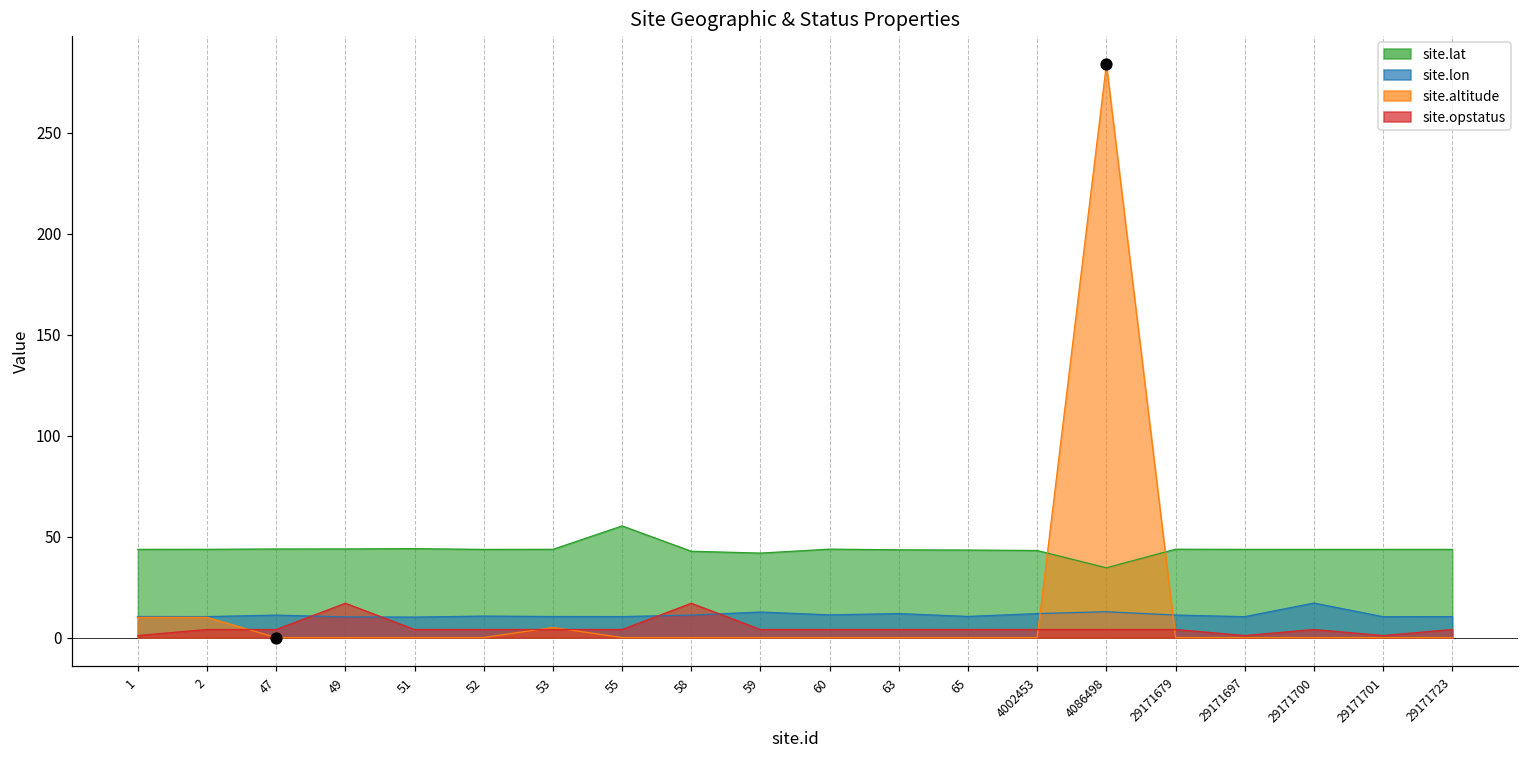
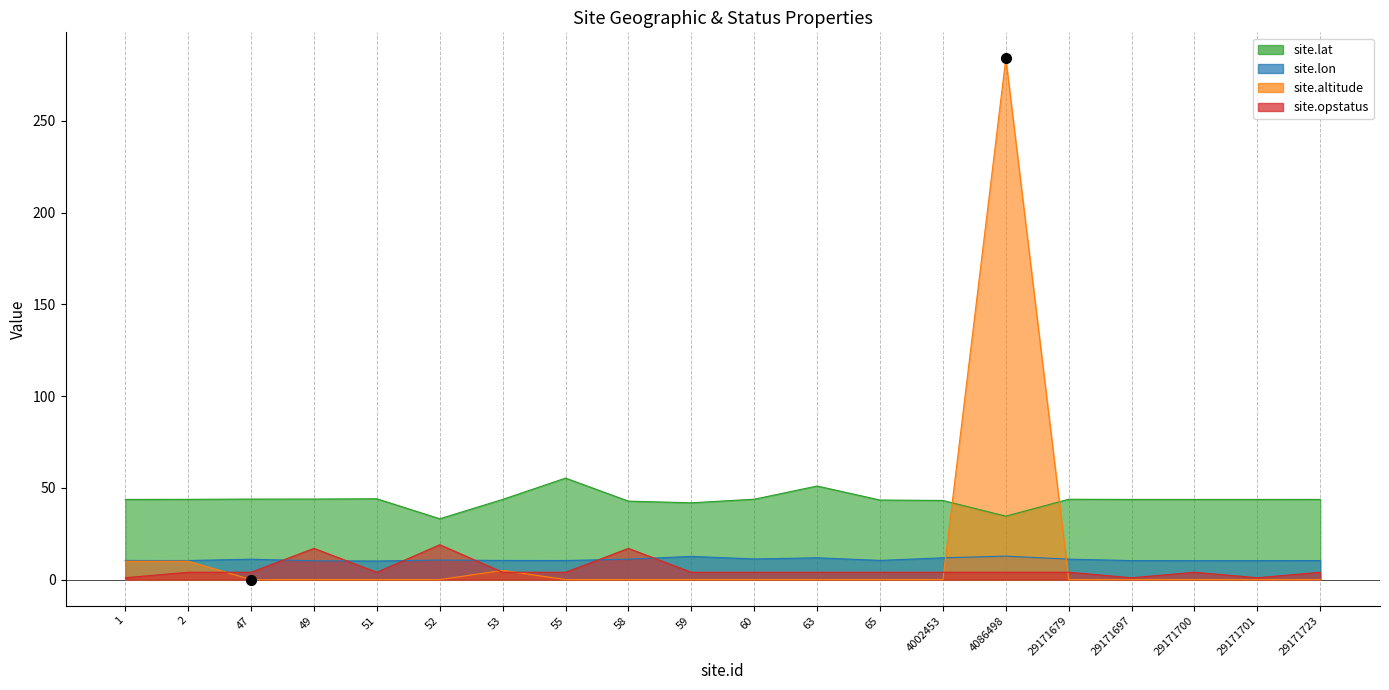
  {
    "site.lat": {
      "1": 44,
      "2": 44,
      "47": 44,
      "49": 44,
      "51": 44,
-     "52": 44,
+     "52": 33,
      "53": 44,
      "55": 55,
      "58": 43,
      "59": 42,
      "60": 44,
-     "63": 43,
+     "63": 51,
      "65": 43,
      "4002453": 43,
      "4086498": 35,
      "29171679": 44,
      "29171697": 44,
      "29171700": 44,
      "29171701": 44,
      "29171723": 44
    },
    "site.lon": {
      "47": 11,
      "49": 10,
      "51": 10,
      "52": 11,
      "53": 10,
      "55": 10,
      "58": 11,
      "59": 13,
      "60": 11,
      "63": 12,
      "65": 10,
      "4002453": 12,
      "4086498": 13,
      "29171679": 11,
      "29171697": 10,
-     "29171700": 17,
+     "29171700": 10,
      "29171701": 10,
      "29171723": 10
    },
    "site.altitude": {
      "49": 0,
      "51": 0,
      "52": 0,
      "55": 0,
      "58": 0,
      "59": 0,
      "60": 0,
      "63": 0,
      "65": 0,
      "4002453": 0,
      "29171679": 0,
      "29171700": 0,
      "29171723": 0
    },
    "site.opstatus": {
      "1": 1,
      "2": 4,
      "47": 4,
      "49": 17,
      "51": 4,
-     "52": 4,
+     "52": 19,
      "55": 4,
      "58": 17,
      "59": 4,
      "60": 4,
      "63": 4,
      "65": 4,
      "4002453": 4,
      "4086498": 4,
      "29171679": 4,
      "29171700": 4,
      "29171723": 4
    }
  }
